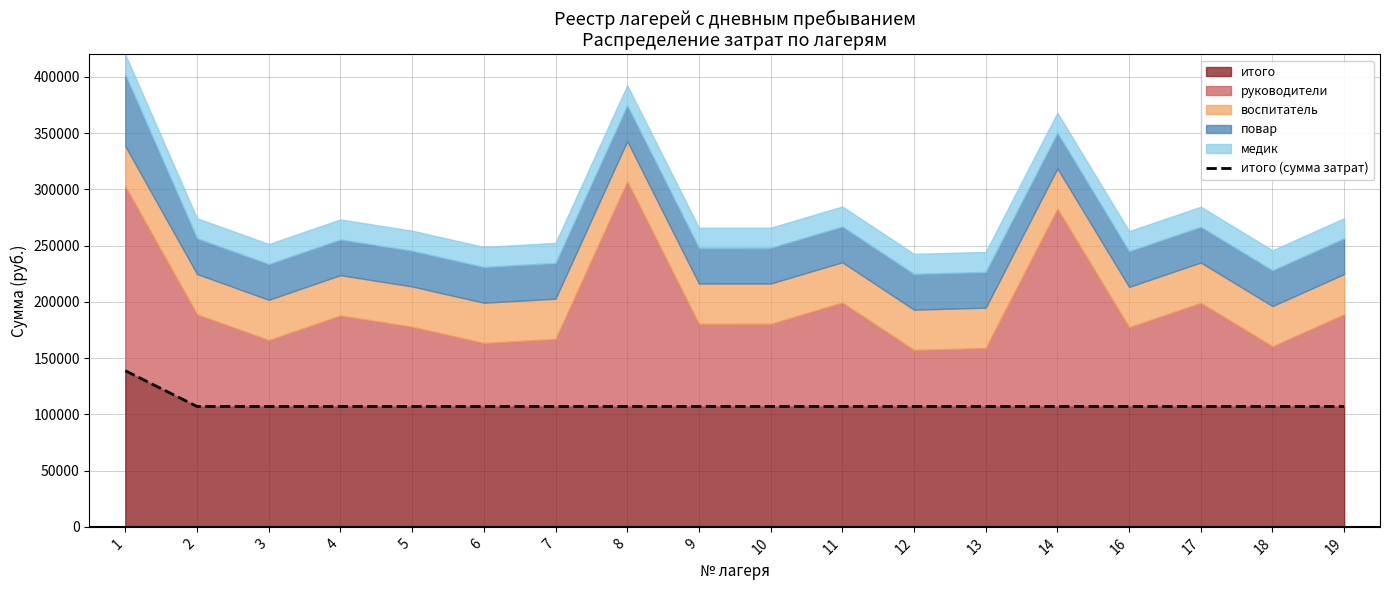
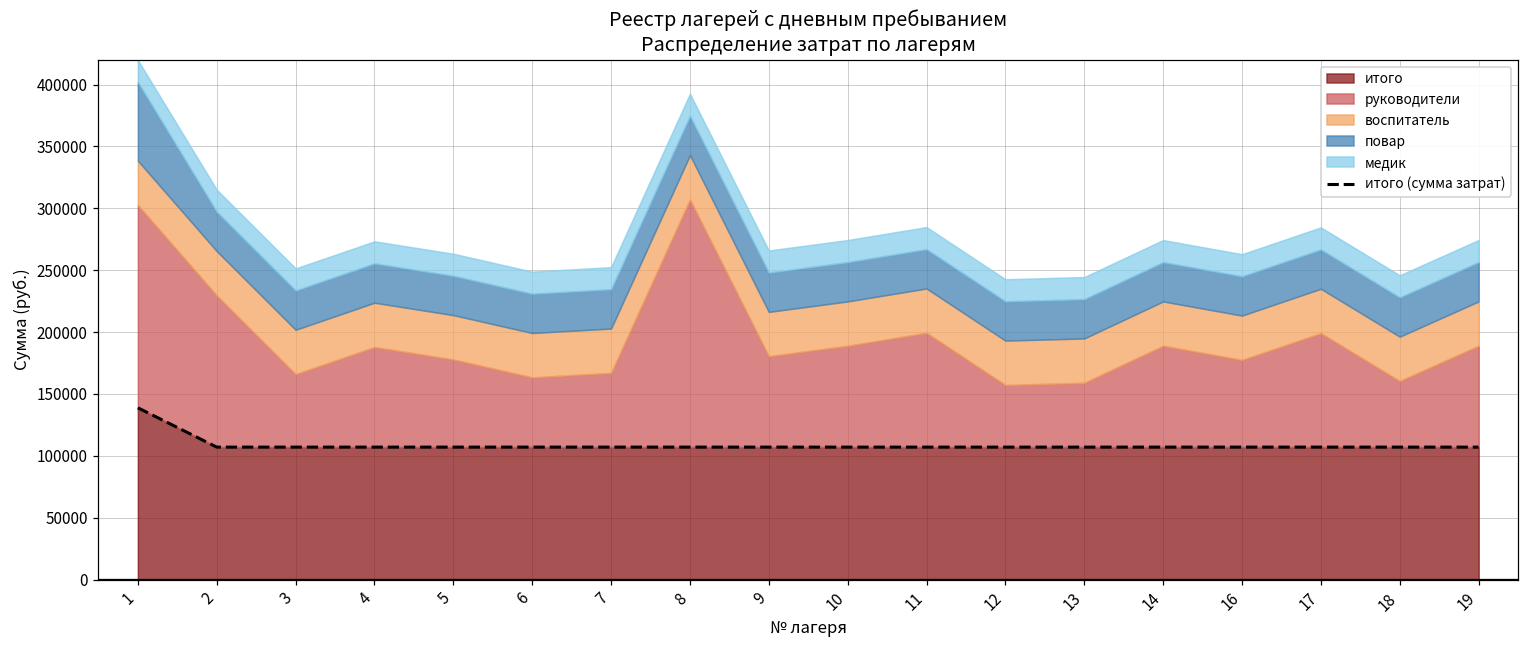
  {
    "итого": {
      "1": 139000,
      "2": 107000,
      "3": 107000,
      "4": 107000,
      "5": 107000,
      "6": 107000,
      "7": 107000,
      "8": 107000,
      "9": 107000,
      "10": 107000,
      "11": 107000,
      "12": 107000,
      "13": 107000,
      "14": 107000,
      "16": 107000,
      "17": 107000,
      "18": 107000,
      "19": 107000
    },
    "руководители": {
      "1": 164000,
-     "2": 82000,
+     "2": 123000,
      "3": 59000,
      "4": 81000,
      "5": 71000,
      "6": 56000,
      "7": 60000,
      "8": 200000,
      "9": 73000,
-     "10": 73000,
+     "10": 82000,
      "11": 92000,
      "12": 50000,
      "13": 52000,
-     "14": 176000,
+     "14": 82000,
      "16": 70000,
      "17": 92000,
      "18": 53000,
      "19": 82000
    },
    "воспитатель": {
      "1": 36000,
      "2": 36000,
      "3": 36000,
      "4": 36000,
      "5": 36000,
      "6": 36000,
      "7": 36000,
      "8": 36000,
      "9": 36000,
      "10": 36000,
      "11": 36000,
      "12": 36000,
      "13": 36000,
      "14": 36000,
      "16": 36000,
      "17": 36000,
      "18": 36000,
      "19": 36000
    },
    "повар": {
      "1": 64000,
      "2": 32000,
      "3": 32000,
      "4": 32000,
      "5": 32000,
      "6": 32000,
      "7": 32000,
      "8": 32000,
      "9": 32000,
      "10": 32000,
      "11": 32000,
      "12": 32000,
      "13": 32000,
      "14": 32000,
      "16": 32000,
      "17": 32000,
      "18": 32000,
      "19": 32000
    },
    "медик": {
      "1": 18000,
      "2": 18000,
      "3": 18000,
      "4": 18000,
      "5": 18000,
      "6": 18000,
      "7": 18000,
      "8": 18000,
      "9": 18000,
      "10": 18000,
      "11": 18000,
      "12": 18000,
      "13": 18000,
      "14": 18000,
      "16": 18000,
      "17": 18000,
      "18": 18000,
      "19": 18000
    }
  }
